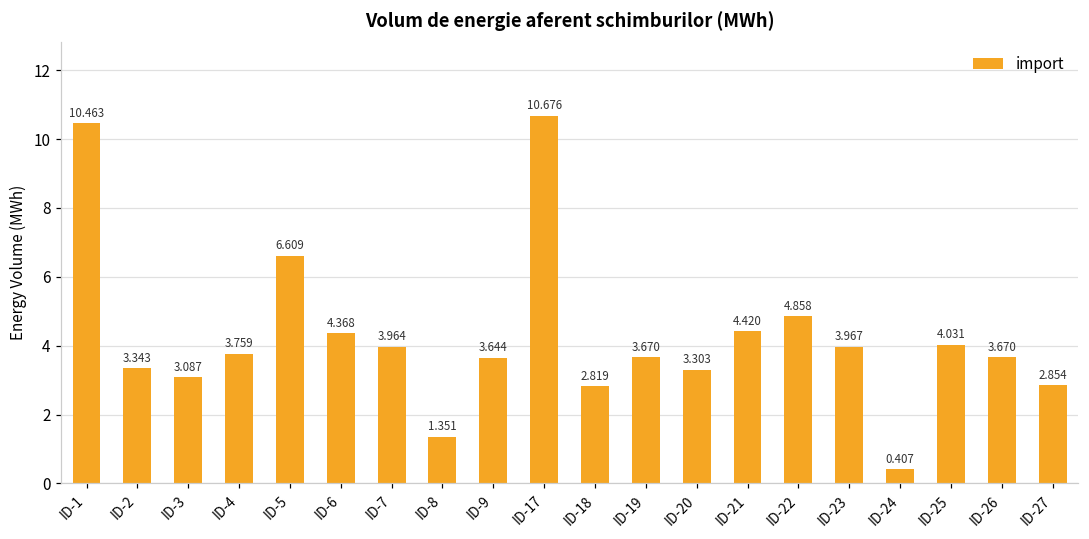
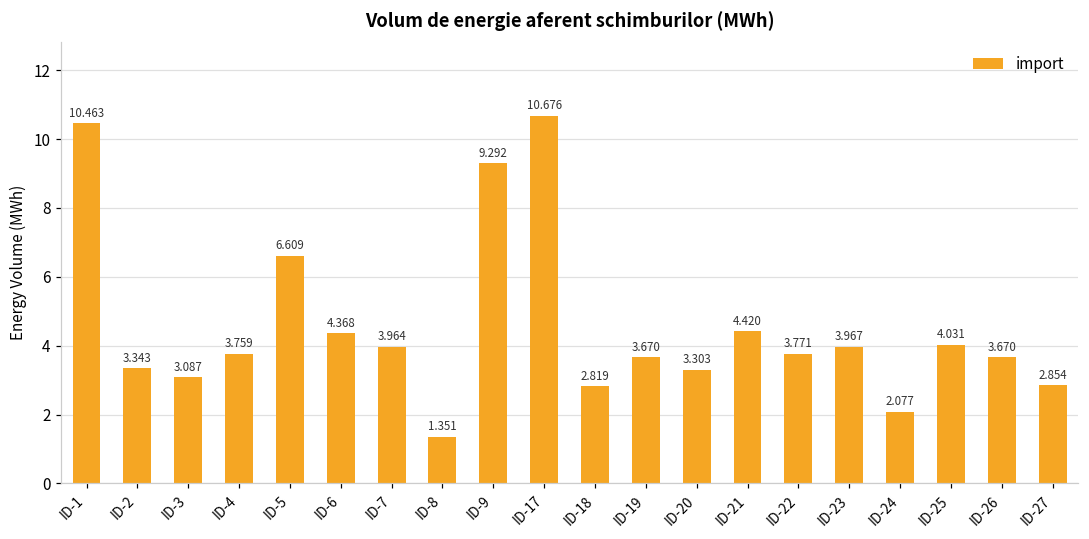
  {
    "ID-1": 10.463,
    "ID-2": 3.343,
    "ID-3": 3.087,
    "ID-4": 3.759,
    "ID-5": 6.609,
    "ID-6": 4.368,
    "ID-7": 3.964,
    "ID-8": 1.351,
-   "ID-9": 3.644,
+   "ID-9": 9.292,
    "ID-17": 10.676,
    "ID-18": 2.819,
    "ID-19": 3.670,
    "ID-20": 3.303,
    "ID-21": 4.420,
-   "ID-22": 4.858,
+   "ID-22": 3.771,
    "ID-23": 3.967,
-   "ID-24": 0.407,
+   "ID-24": 2.077,
    "ID-25": 4.031,
    "ID-26": 3.670,
    "ID-27": 2.854
  }
